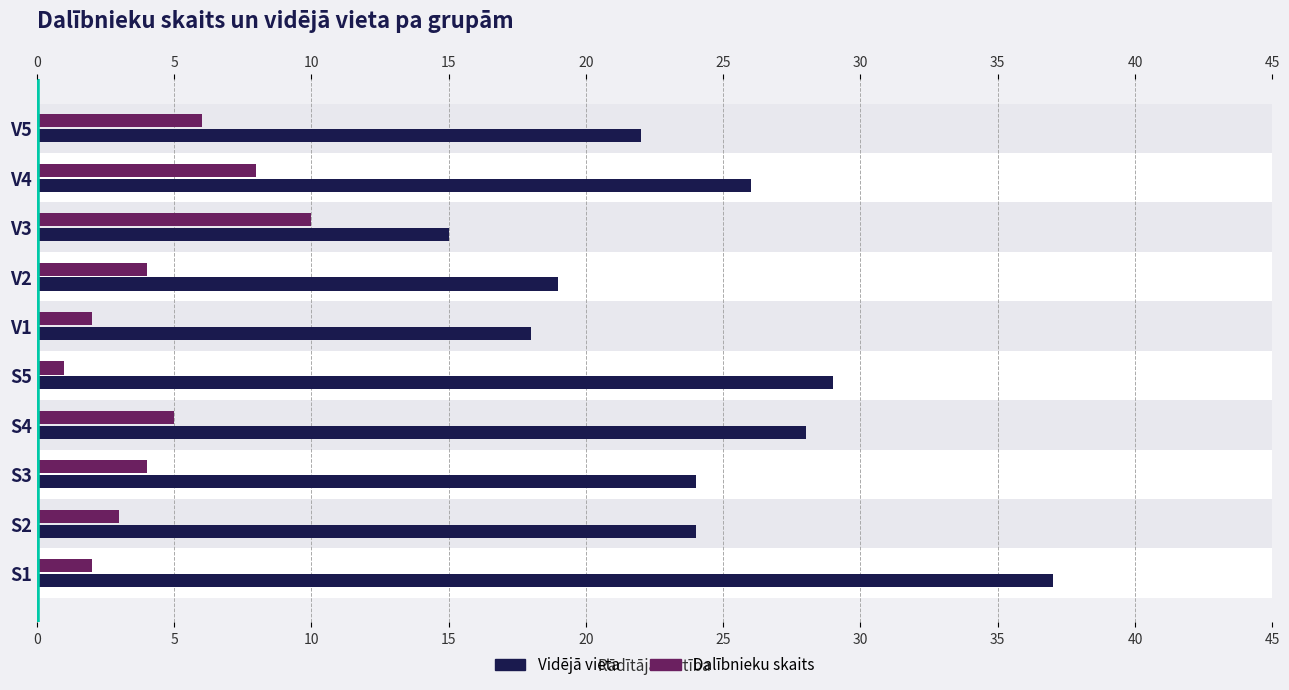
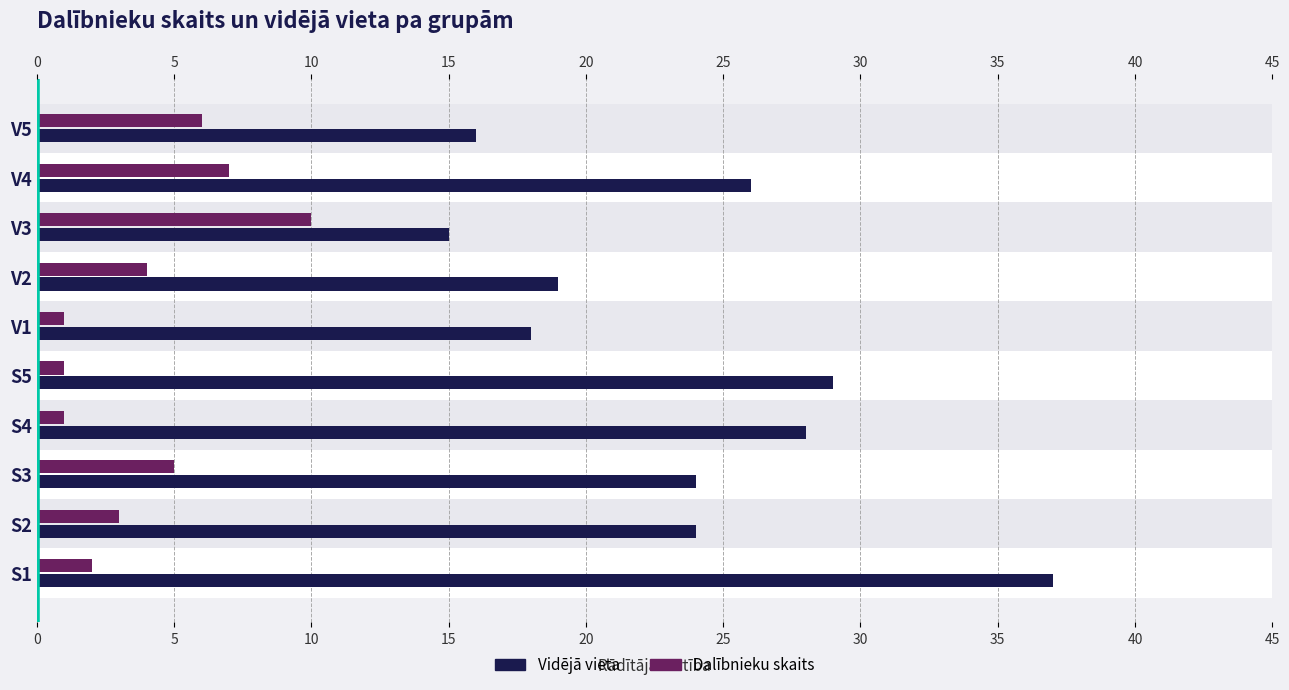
  {
    "Vidējā vieta": {
-     "V5": 22,
+     "V5": 16,
      "V4": 26,
      "V3": 15,
      "V2": 19,
      "V1": 18,
      "S5": 29,
      "S4": 28,
      "S3": 24,
      "S2": 24,
      "S1": 37
    },
    "Dalībnieku skaits": {
      "V5": 6,
-     "V4": 8,
+     "V4": 7,
      "V3": 10,
      "V2": 4,
-     "V1": 2,
+     "V1": 1,
      "S5": 1,
-     "S4": 5,
-     "S3": 4,
+     "S4": 1,
+     "S3": 5,
      "S2": 3,
      "S1": 2
    }
  }
